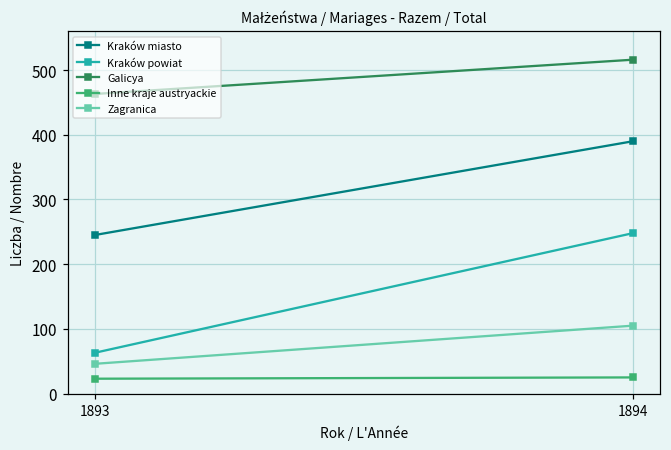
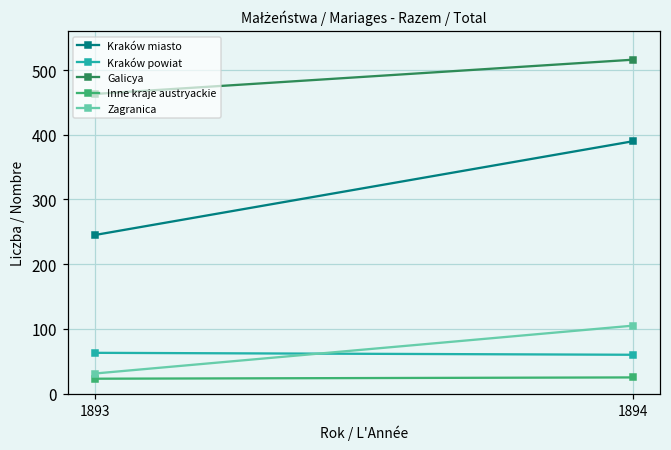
  {
    "Kraków miasto": {
      "1893": 250,
      "1894": 390
    },
    "Kraków powiat": {
      "1893": 60,
-     "1894": 250
+     "1894": 60
    },
    "Zagranica": {
-     "1893": 50,
+     "1893": 30,
      "1894": 110
    }
  }
